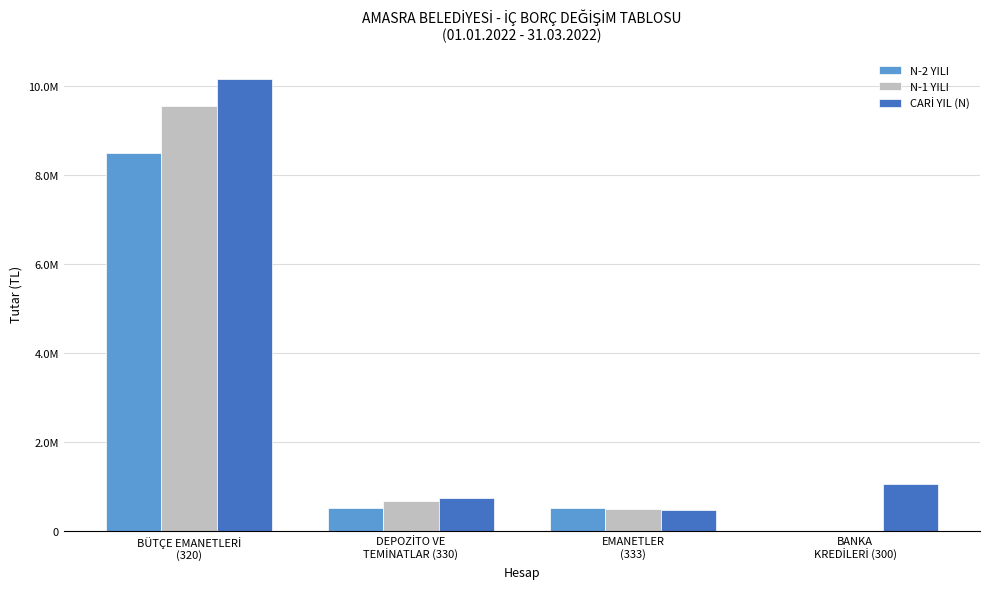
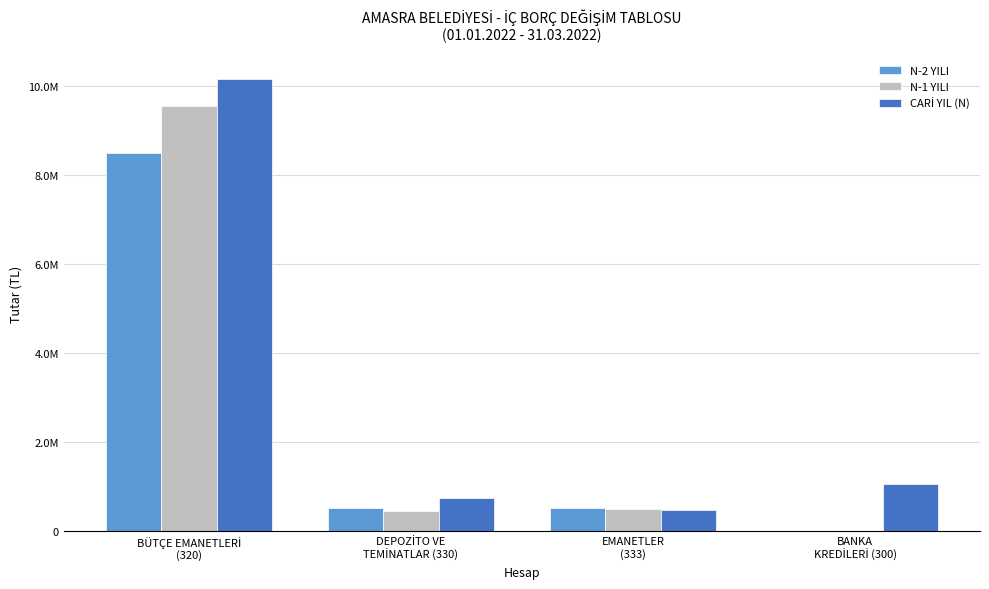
  {
    "N-1 YILI": {
      "BÜTÇE EMANETLERİ (320)": 9600000,
-     "DEPOZİTO VE TEMİNATLAR (330)": 700000,
+     "DEPOZİTO VE TEMİNATLAR (330)": 400000,
      "EMANETLER (333)": 500000,
      "BANKA KREDİLERİ (300)": 0
    }
  }
